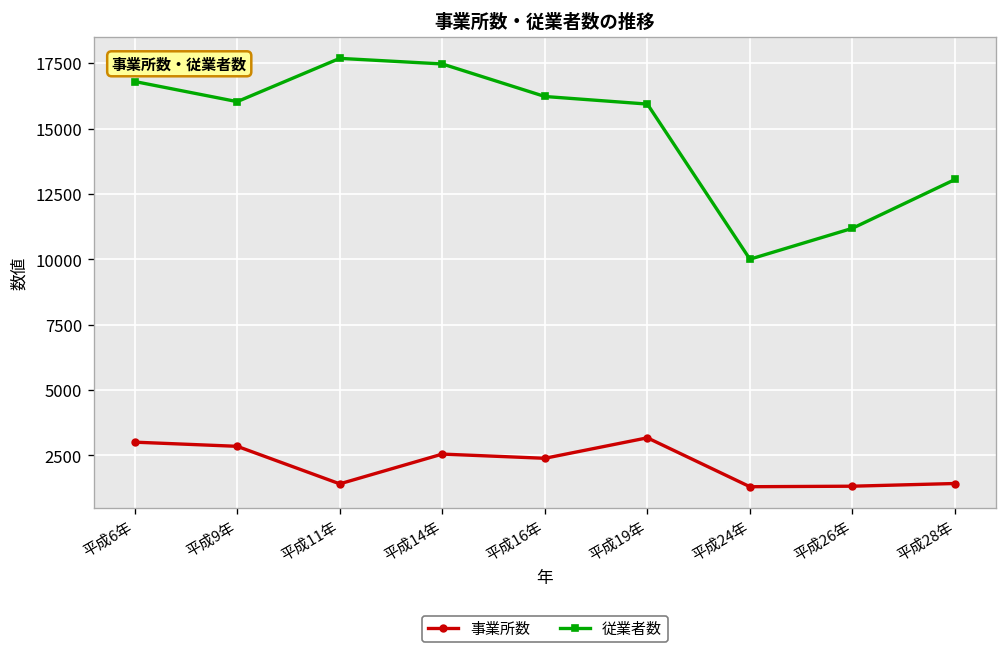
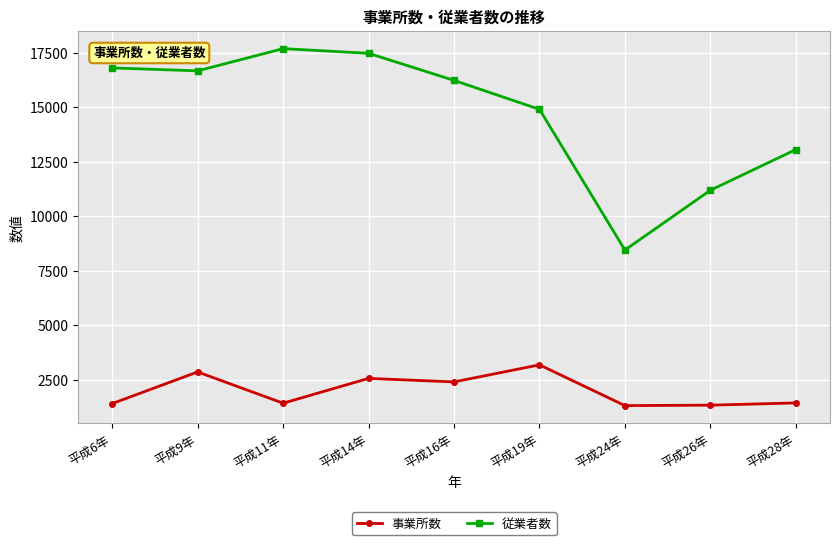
  {
    "事業所数": {
-     "平成6年": 3000,
+     "平成6年": 1400,
      "平成9年": 2900,
      "平成11年": 1400,
      "平成14年": 2600,
      "平成16年": 2400,
      "平成19年": 3200,
      "平成24年": 1300,
      "平成26年": 1300,
      "平成28年": 1400
    },
    "従業者数": {
      "平成6年": 16800,
-     "平成9年": 16000,
+     "平成9年": 16700,
      "平成11年": 17700,
      "平成14年": 17500,
      "平成16年": 16200,
-     "平成19年": 15900,
-     "平成24年": 10000,
+     "平成19年": 14900,
+     "平成24年": 8400,
      "平成26年": 11200,
      "平成28年": 13100
    }
  }
